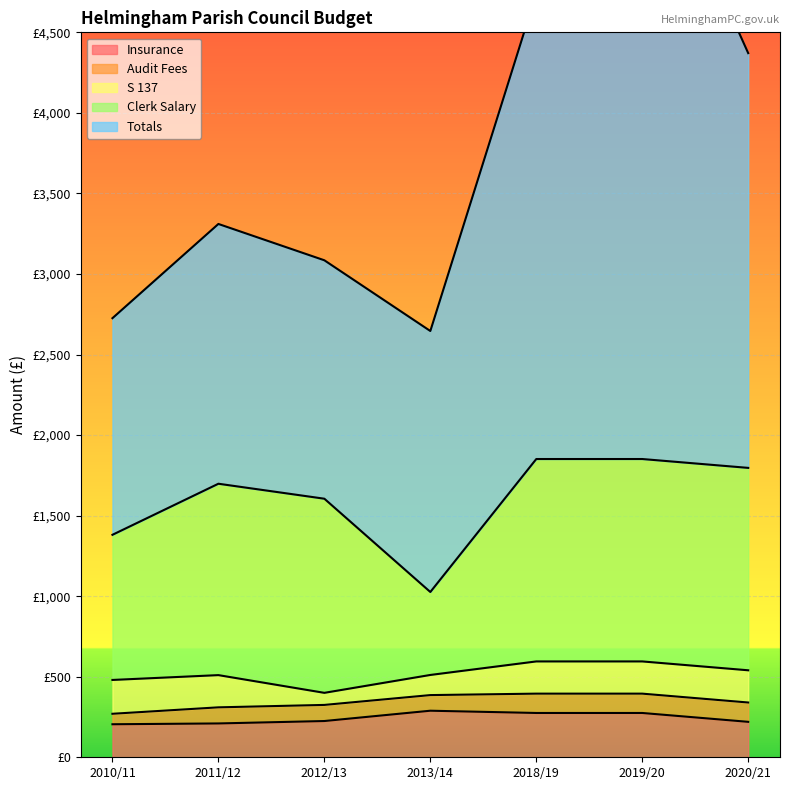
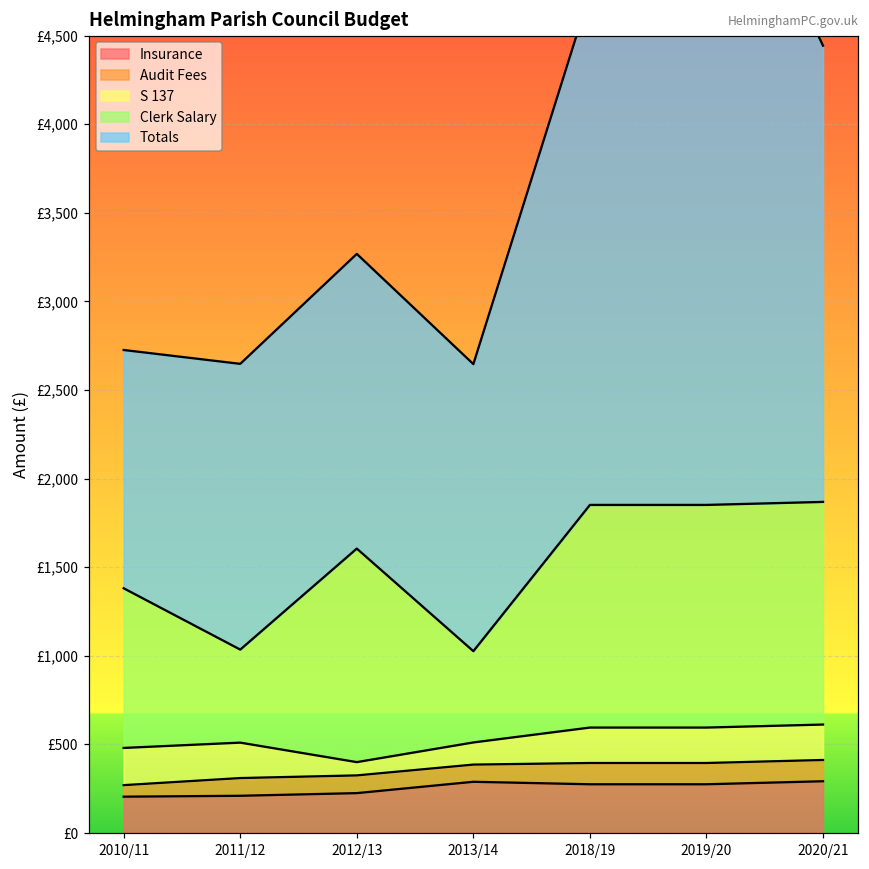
  {
    "Insurance": {
      "2010/11": "£210",
      "2011/12": "£210",
      "2012/13": "£230",
      "2013/14": "£290",
      "2018/19": "£280",
      "2019/20": "£280",
-     "2020/21": "£220"
+     "2020/21": "£290"
    },
    "Audit Fees": {
      "2010/11": "£70",
      "2011/12": "£100",
      "2012/13": "£100",
      "2013/14": "£100",
      "2018/19": "£120",
      "2019/20": "£120",
      "2020/21": "£120"
    },
    "S 137": {
      "2010/11": "£210",
      "2011/12": "£200",
      "2012/13": "£80",
      "2013/14": "£130",
      "2018/19": "£200",
      "2019/20": "£200",
      "2020/21": "£200"
    },
    "Clerk Salary": {
      "2010/11": "£900",
-     "2011/12": "£1,190",
+     "2011/12": "£530",
      "2012/13": "£1,210",
      "2013/14": "£520",
      "2018/19": "£1,260",
      "2019/20": "£1,260",
      "2020/21": "£1,260"
    },
    "Totals": {
      "2010/11": "£1,340",
      "2011/12": "£1,610",
-     "2012/13": "£1,480",
+     "2012/13": "£1,660",
      "2013/14": "£1,620",
      "2020/21": "£2,570"
    }
  }
